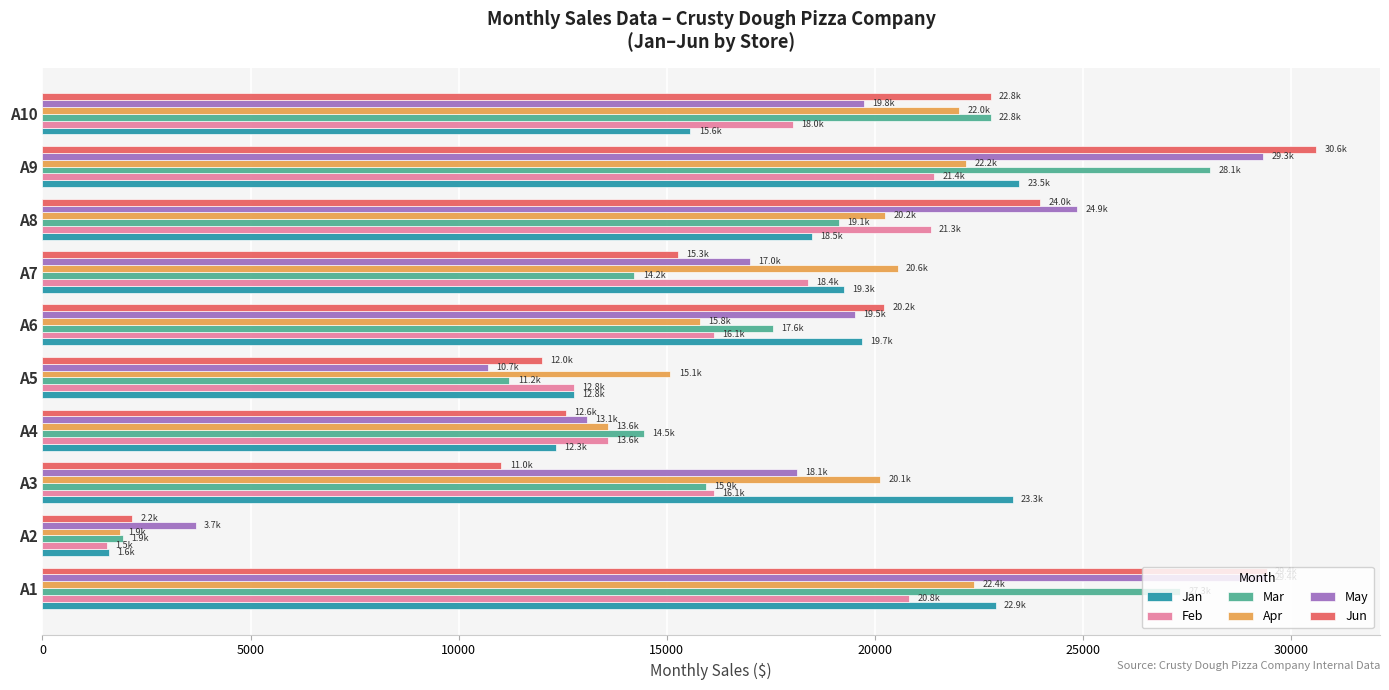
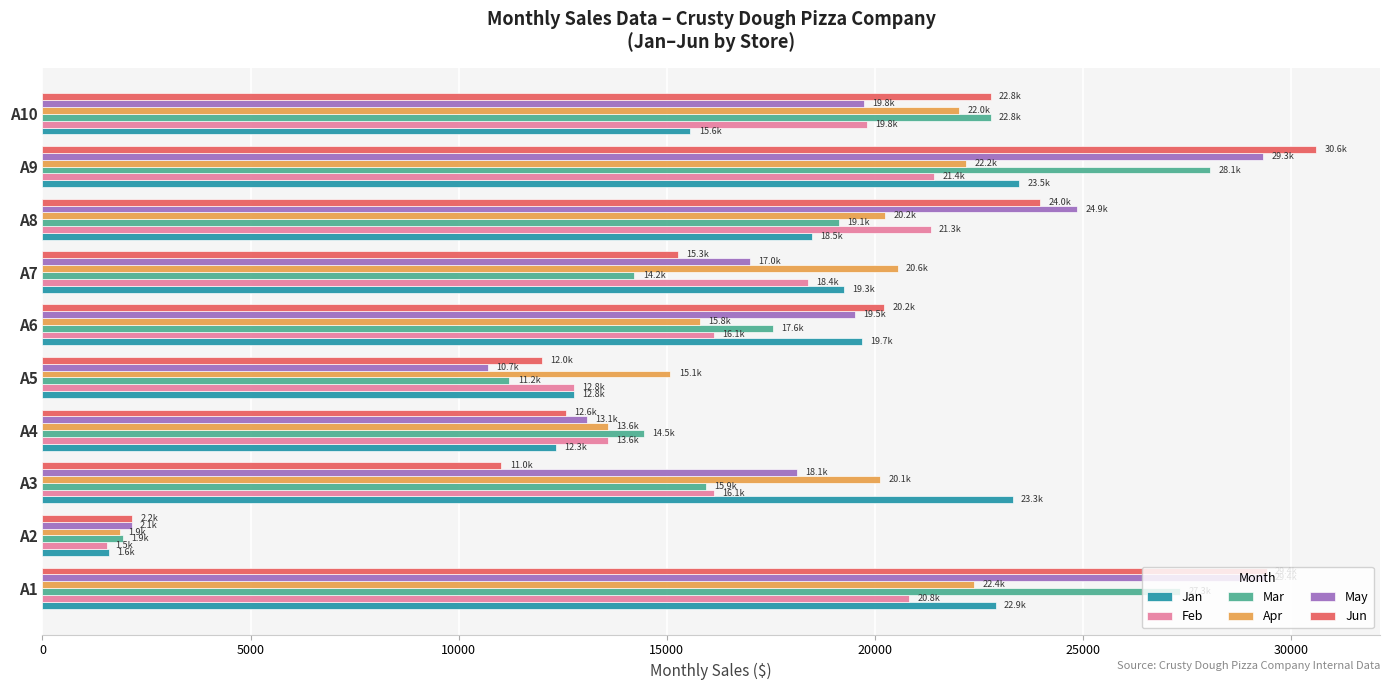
  {
    "Feb": {
-     "A10": "18.0k",
+     "A10": "19.8k",
      "A9": "21.4k",
      "A8": "21.3k",
      "A7": "18.4k",
      "A6": "16.1k",
      "A4": "13.6k",
      "A3": "16.1k",
      "A1": "20.8k"
    },
    "Apr": {
      "A10": "22.0k",
      "A9": "22.2k",
      "A8": "20.2k",
      "A7": "20.6k",
      "A6": "15.8k",
      "A5": "15.1k",
      "A4": "13.6k",
      "A3": "20.1k",
      "A1": "22.4k"
    },
    "May": {
      "A10": "19.8k",
      "A9": "29.3k",
      "A8": "24.9k",
      "A7": "17.0k",
      "A6": "19.5k",
      "A5": "10.7k",
      "A4": "13.1k",
      "A3": "18.1k",
-     "A2": "3.7k"
+     "A2": "2.1k"
    },
    "Jun": {
      "A10": "22.8k",
      "A9": "30.6k",
      "A8": "24.0k",
      "A7": "15.3k",
      "A6": "20.2k",
      "A5": "12.0k",
      "A4": "12.6k",
      "A3": "11.0k"
    }
  }
